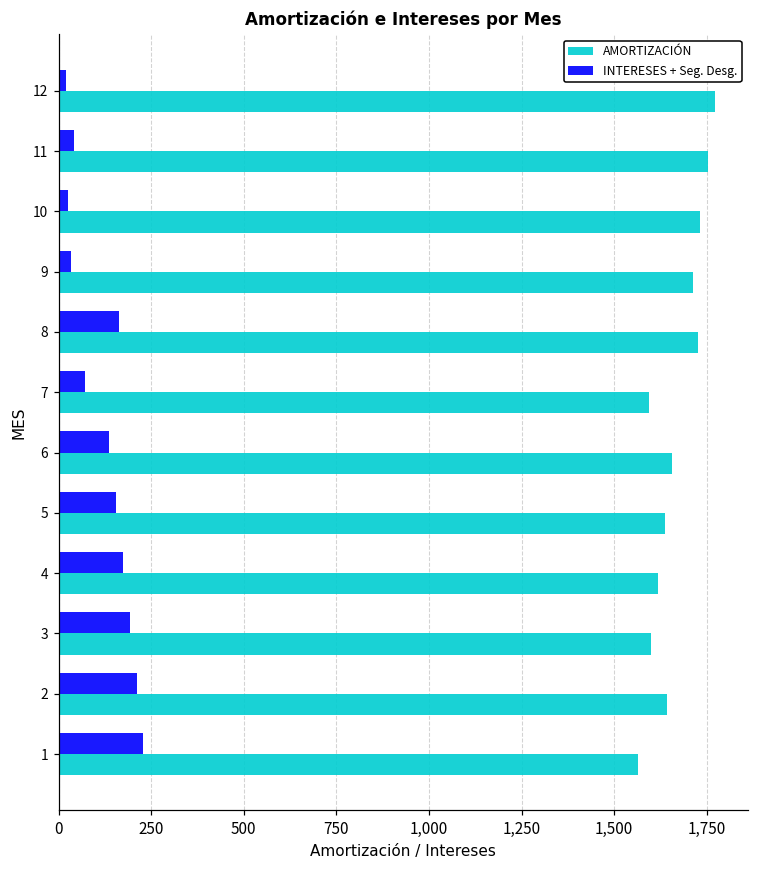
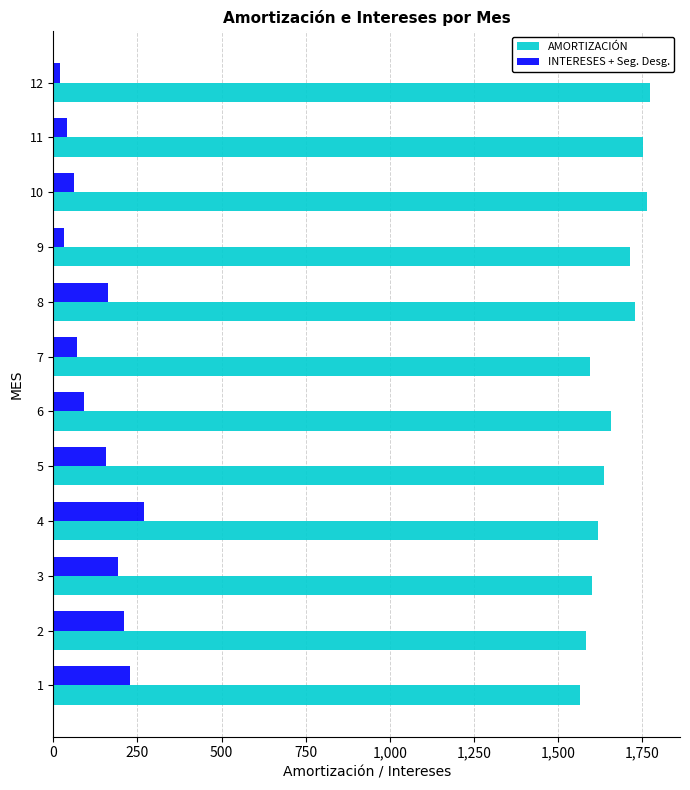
  {
    "AMORTIZACIÓN": {
      "12": "1,770",
      "11": "1,750",
-     "10": "1,730",
+     "10": "1,760",
      "9": "1,710",
      "8": "1,730",
      "7": "1,590",
      "6": "1,660",
      "5": "1,640",
      "4": "1,620",
      "3": "1,600",
-     "2": "1,640",
+     "2": "1,580",
      "1": "1,560"
    },
    "INTERESES + Seg. Desg.": {
      "12": "20",
      "11": "40",
-     "10": "30",
+     "10": "60",
      "9": "30",
      "8": "160",
      "7": "70",
-     "6": "140",
+     "6": "90",
      "5": "160",
-     "4": "170",
+     "4": "270",
      "3": "190",
      "2": "210",
      "1": "230"
    }
  }
